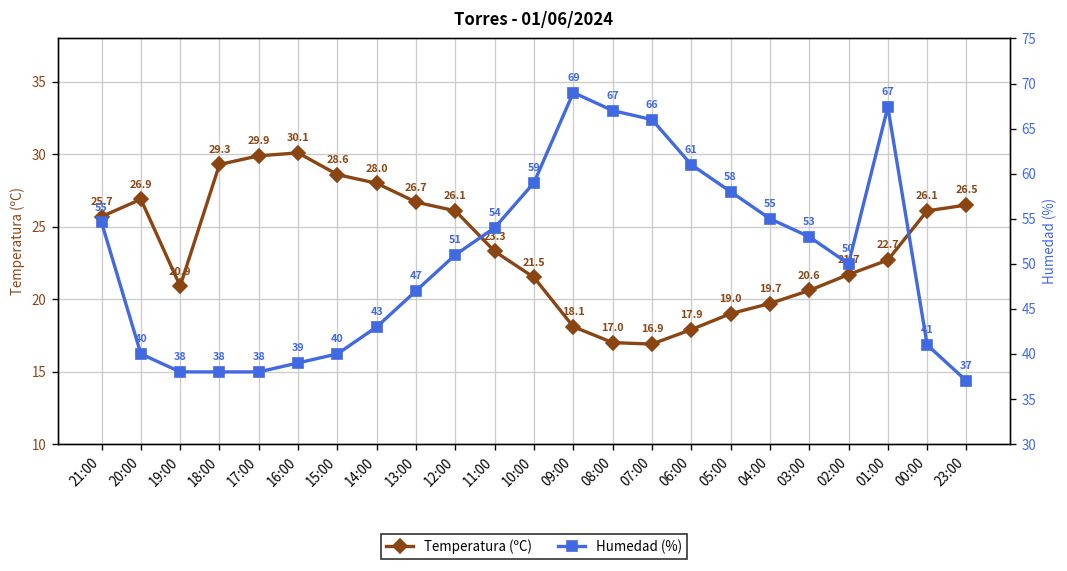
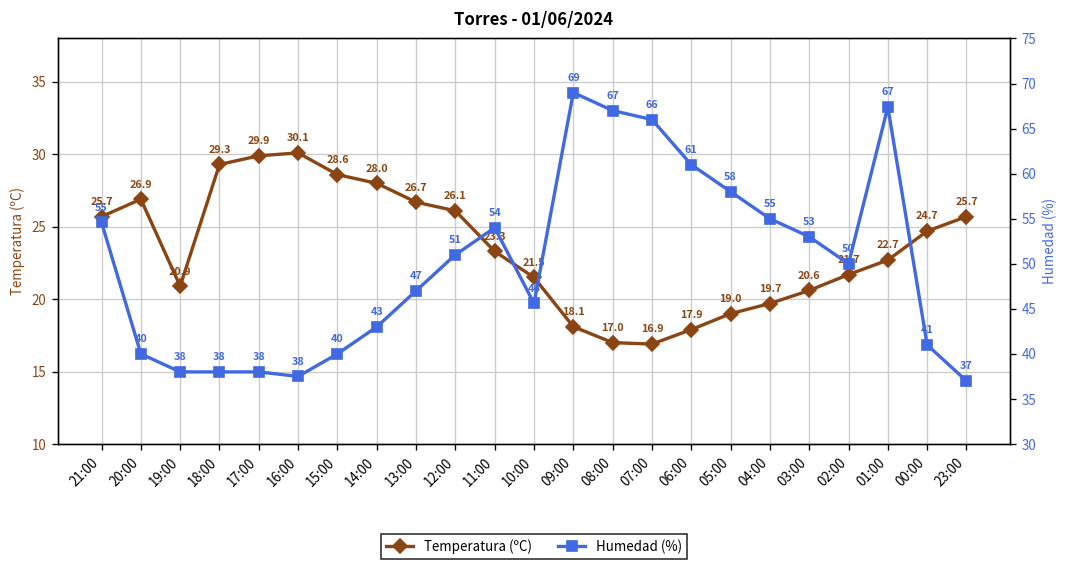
  {
    "Temperatura (ºC)": {
      "20:00": 26.9,
      "19:00": 20.9,
      "18:00": 29.3,
      "17:00": 29.9,
      "16:00": 30.1,
      "15:00": 28.6,
      "14:00": 28.0,
      "13:00": 26.7,
      "12:00": 26.1,
      "11:00": 23.3,
      "10:00": 21.5,
      "09:00": 18.1,
      "08:00": 17.0,
      "07:00": 16.9,
      "06:00": 17.9,
      "05:00": 19.0,
      "04:00": 19.7,
      "03:00": 20.6,
      "01:00": 22.7,
-     "00:00": 26.1,
-     "23:00": 26.5
+     "00:00": 24.7,
+     "23:00": 25.7
    },
    "Humedad (%)": {
      "20:00": 40,
      "19:00": 38,
      "18:00": 38,
      "17:00": 38,
-     "16:00": 39,
+     "16:00": 38,
      "15:00": 40,
      "14:00": 43,
      "13:00": 47,
      "12:00": 51,
      "11:00": 54,
-     "10:00": 59,
+     "10:00": 46,
      "09:00": 69,
      "08:00": 67,
      "07:00": 66,
      "06:00": 61,
      "05:00": 58,
      "04:00": 55,
      "03:00": 53,
      "02:00": 50,
      "01:00": 67,
      "00:00": 41,
      "23:00": 37
    }
  }
